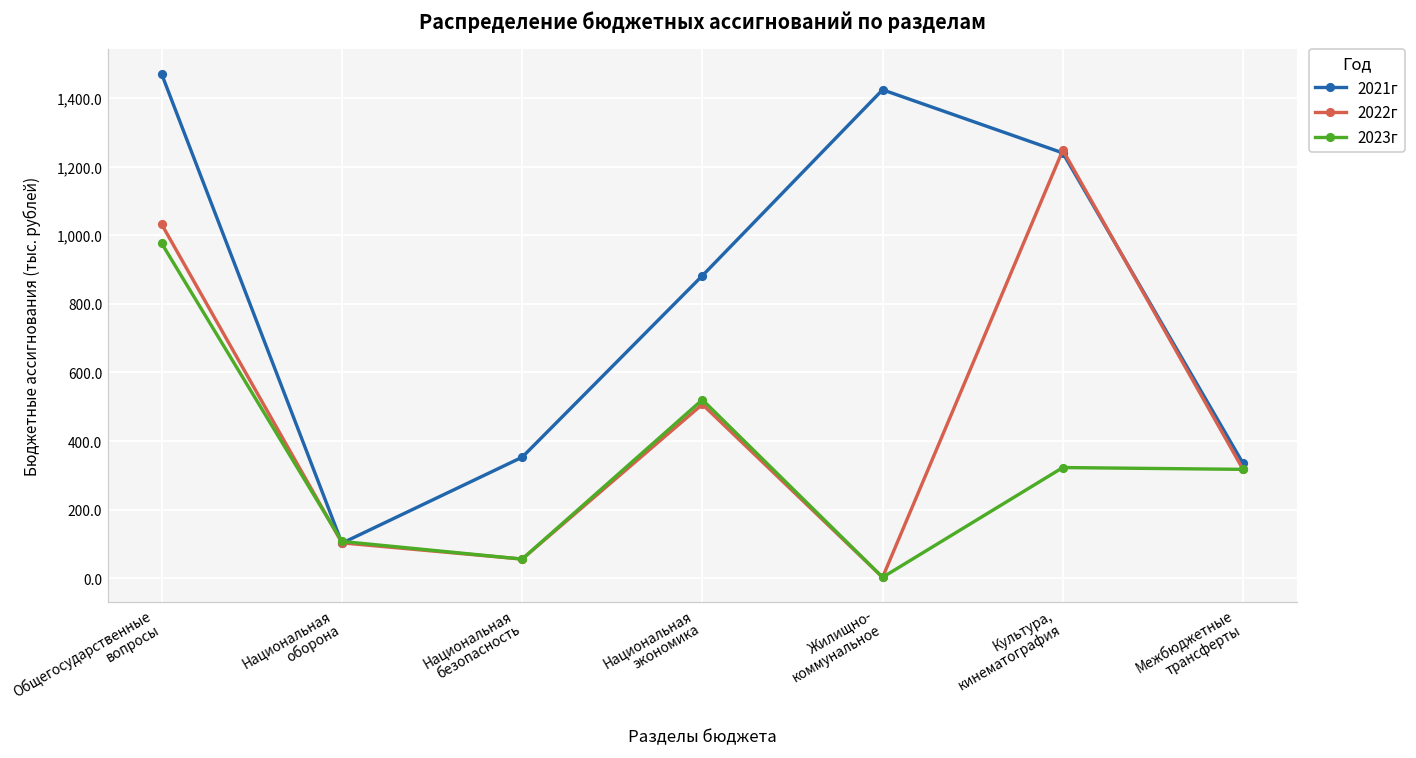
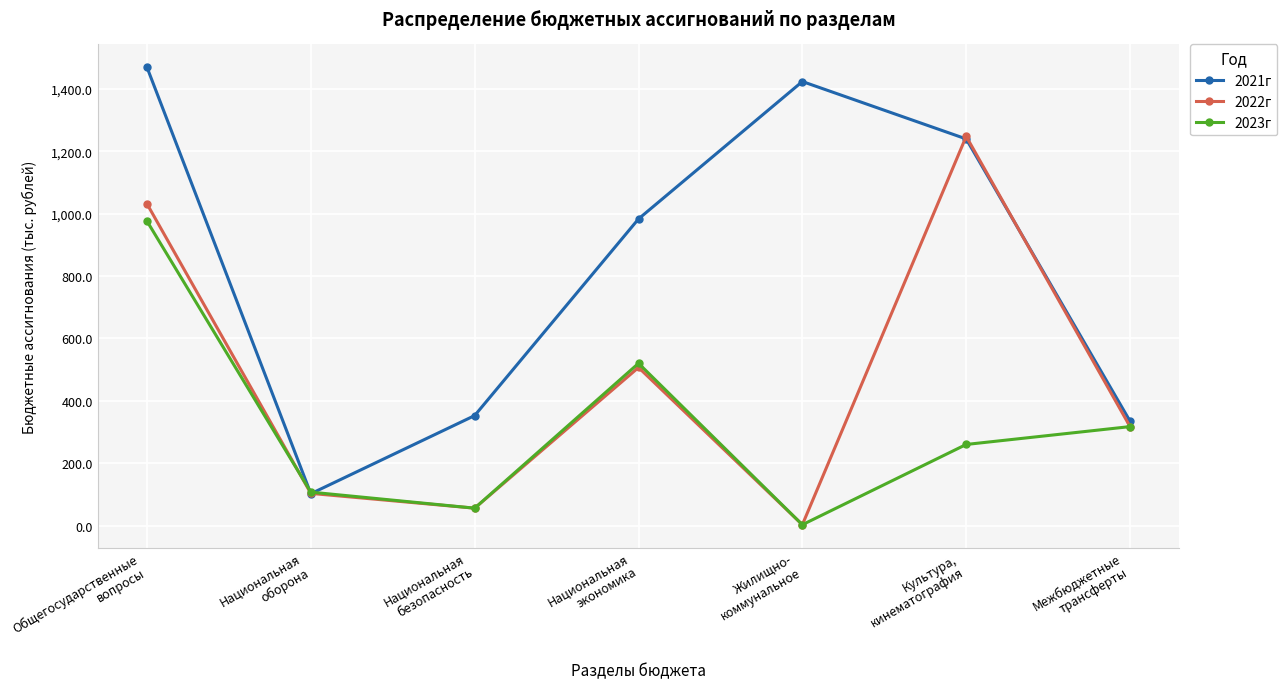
  {
    "2021г": {
      "Общегосударственные вопросы": "1,470",
      "Национальная безопасность": "350",
-     "Национальная экономика": "880",
+     "Национальная экономика": "980",
      "Жилищно- коммунальное": "1,420",
      "Межбюджетные трансферты": "330"
    },
    "2022г": {
      "Общегосударственные вопросы": "1,030",
      "Национальная экономика": "510"
    },
    "2023г": {
      "Общегосударственные вопросы": "980",
      "Национальная экономика": "520",
-     "Культура, кинематография": "320"
+     "Культура, кинематография": "260"
    }
  }
